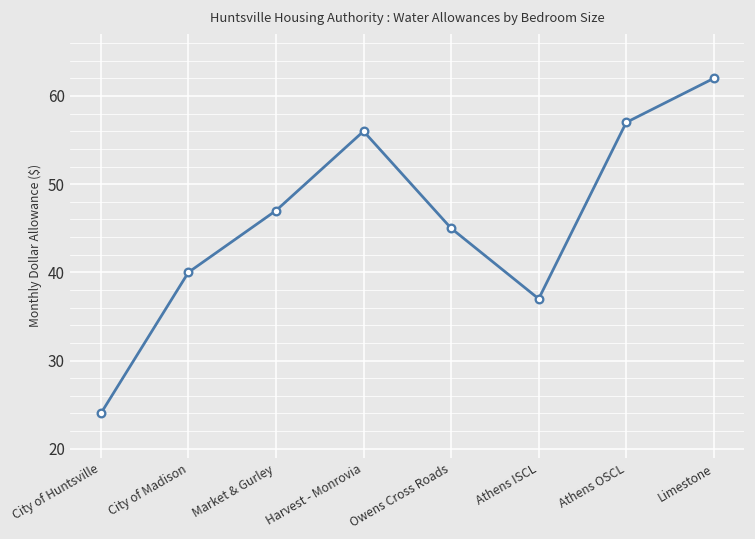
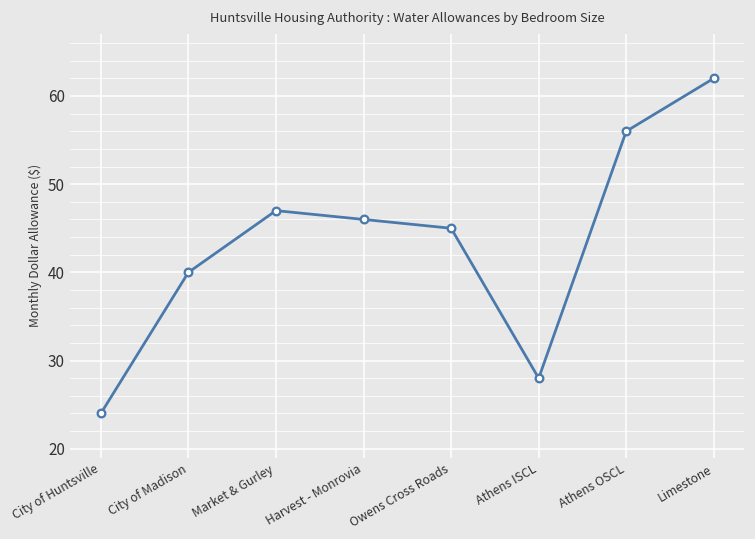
  {
    "City of Huntsville": 24,
    "City of Madison": 40,
    "Market & Gurley": 47,
-   "Harvest - Monrovia": 56,
+   "Harvest - Monrovia": 46,
    "Owens Cross Roads": 45,
-   "Athens ISCL": 37,
-   "Athens OSCL": 57,
+   "Athens ISCL": 28,
+   "Athens OSCL": 56,
    "Limestone": 62
  }
